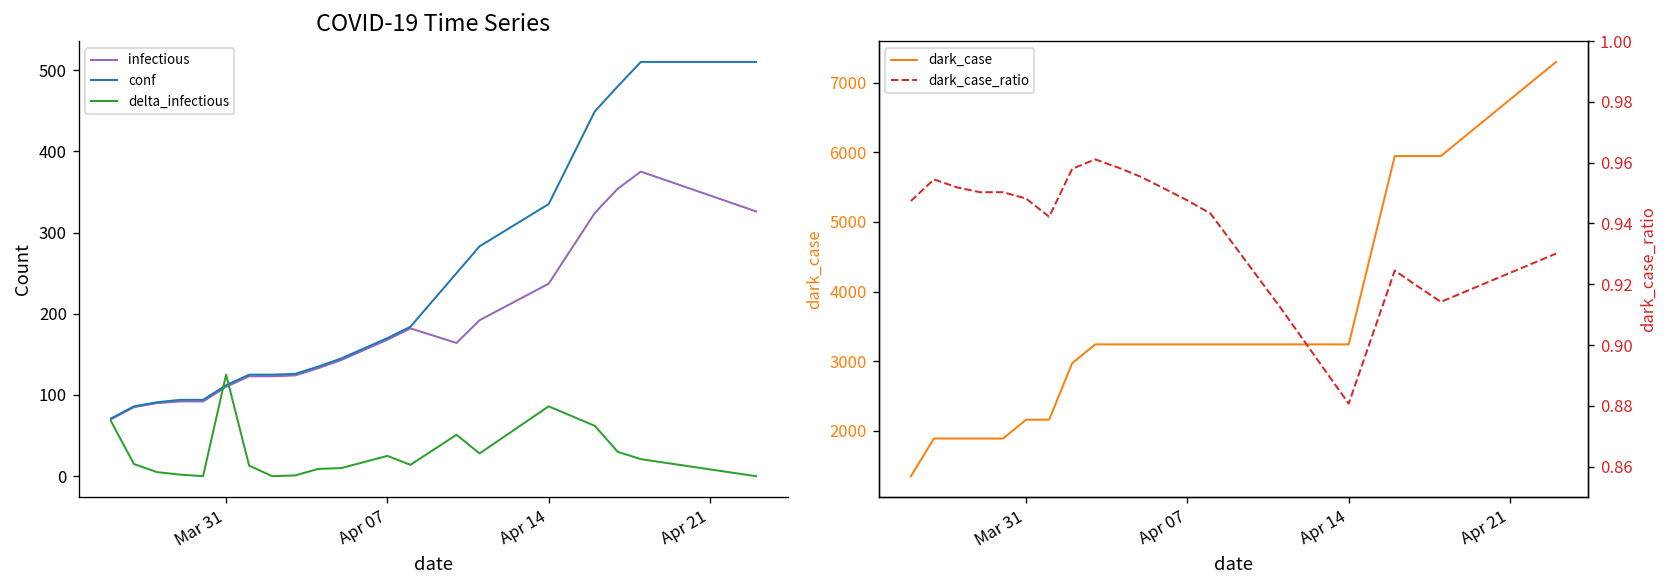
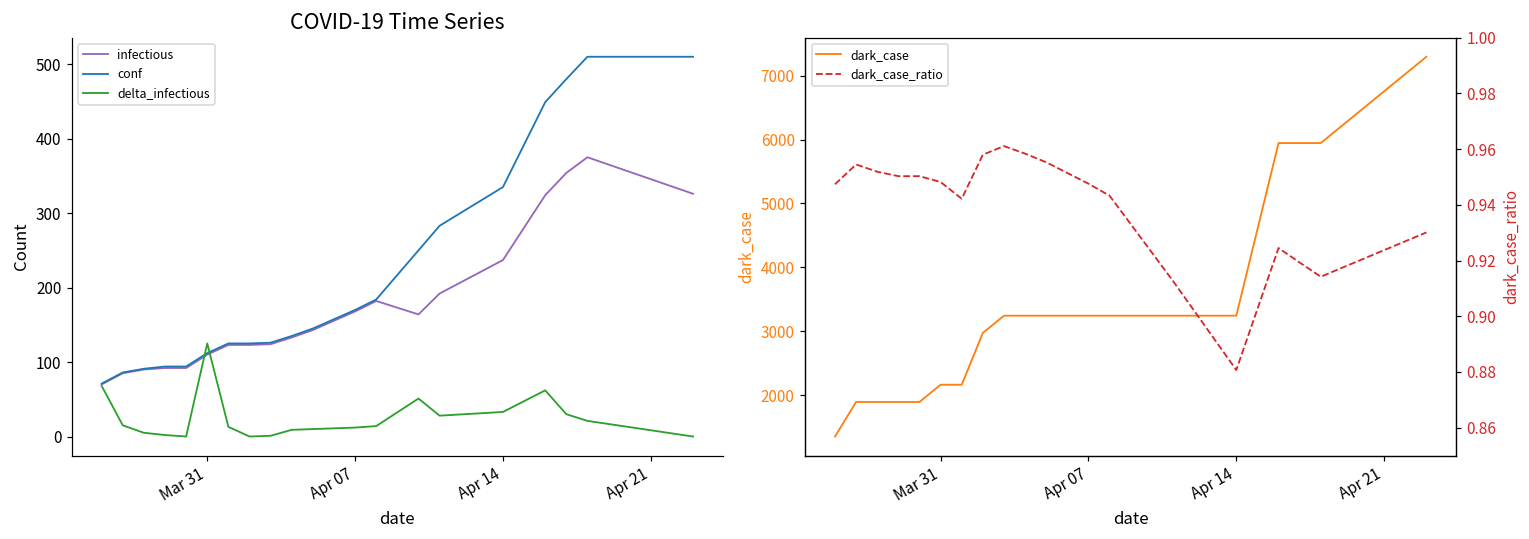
  {
    "COVID-19 Time Series": {
      "infectious": {
        "Apr 14": 240
      },
      "conf": {
        "Apr 14": 340
      },
      "delta_infectious": {
        "Mar 31": 130,
-       "Apr 07": 30,
-       "Apr 14": 90
+       "Apr 07": 10,
+       "Apr 14": 30
      }
    }
  }
